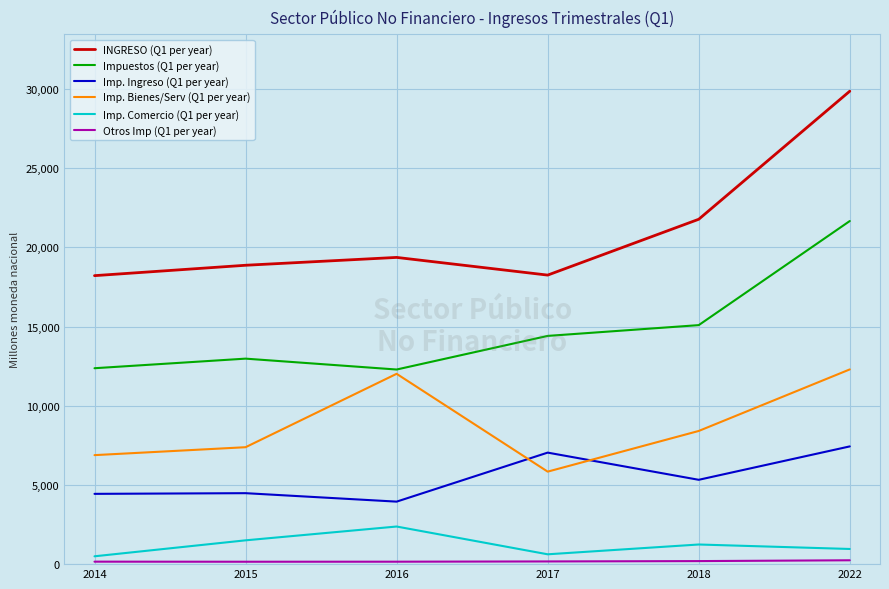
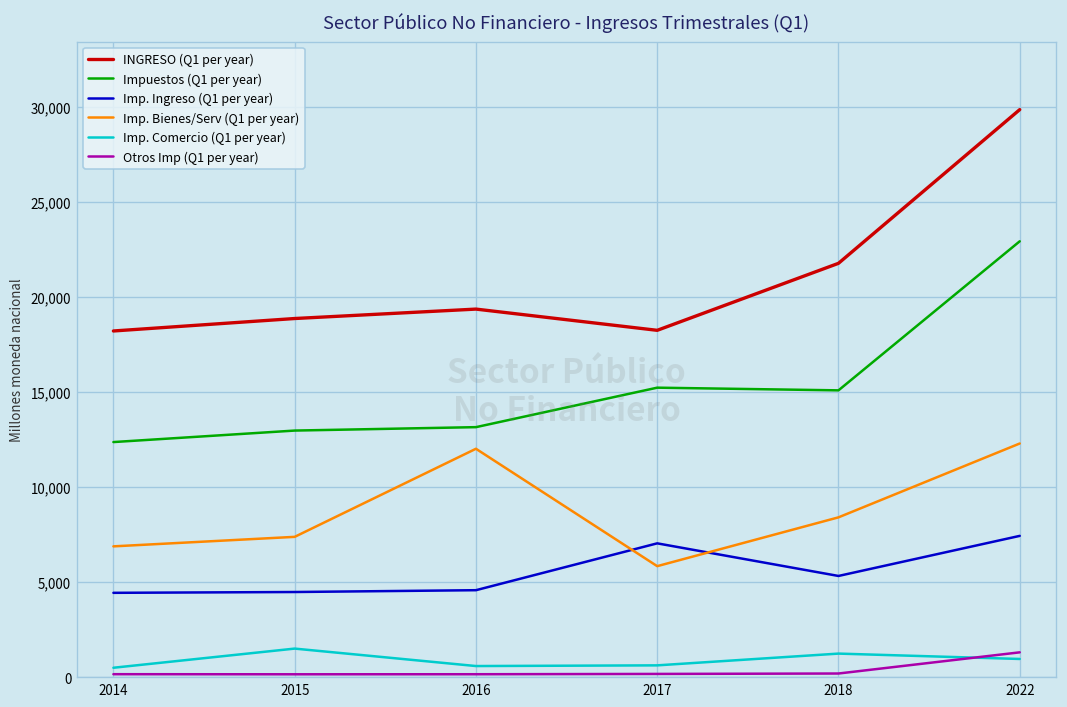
  {
    "INGRESO (Q1 per year)": {
      "2014": "18,200",
      "2015": "18,900",
      "2016": "19,400",
      "2017": "18,200",
      "2018": "21,800",
      "2022": "29,900"
    },
    "Impuestos (Q1 per year)": {
      "2014": "12,400",
      "2015": "13,000",
-     "2016": "12,300",
-     "2017": "14,400",
+     "2016": "13,200",
+     "2017": "15,200",
      "2018": "15,100",
-     "2022": "21,700"
+     "2022": "22,900"
    },
    "Imp. Ingreso (Q1 per year)": {
      "2014": "4,400",
      "2015": "4,500",
-     "2016": "3,900",
+     "2016": "4,600",
      "2017": "7,000",
      "2018": "5,300",
      "2022": "7,400"
    },
    "Imp. Bienes/Serv (Q1 per year)": {
      "2014": "6,900",
      "2015": "7,400",
      "2016": "12,000",
      "2017": "5,800",
      "2018": "8,400",
      "2022": "12,300"
    },
    "Imp. Comercio (Q1 per year)": {
      "2014": "500",
      "2015": "1,500",
-     "2016": "2,400",
+     "2016": "600",
      "2017": "600",
      "2018": "1,200",
      "2022": "1,000"
    },
    "Otros Imp (Q1 per year)": {
      "2014": "200",
      "2015": "200",
      "2016": "200",
      "2017": "200",
      "2018": "200",
-     "2022": "200"
+     "2022": "1,300"
    }
  }
